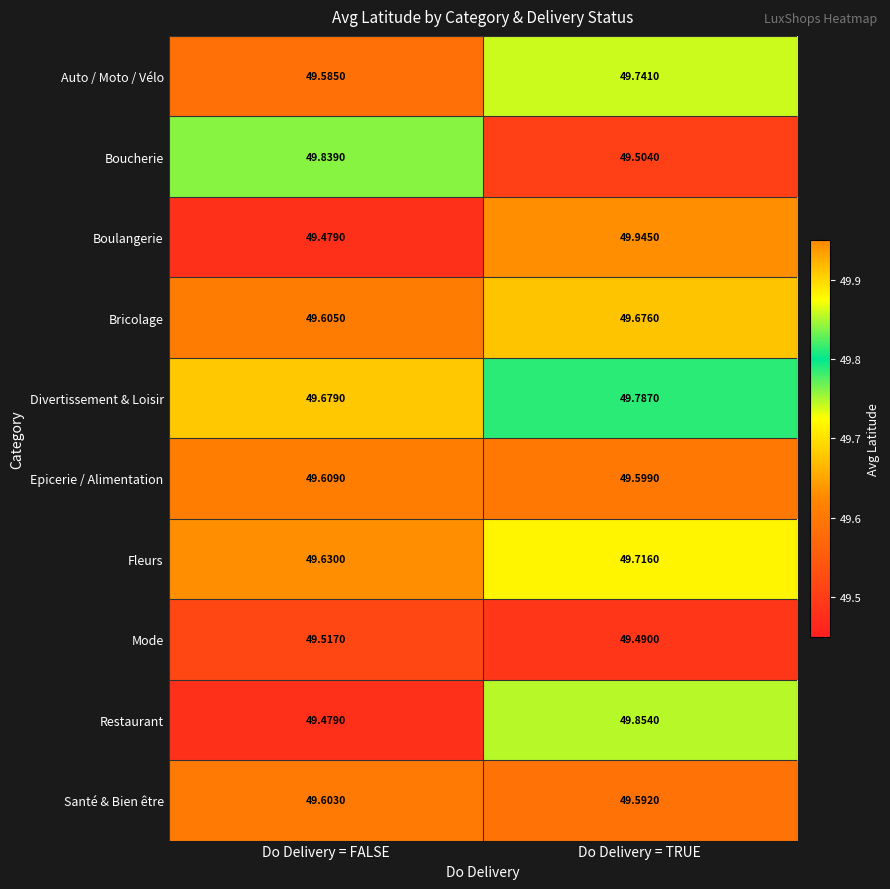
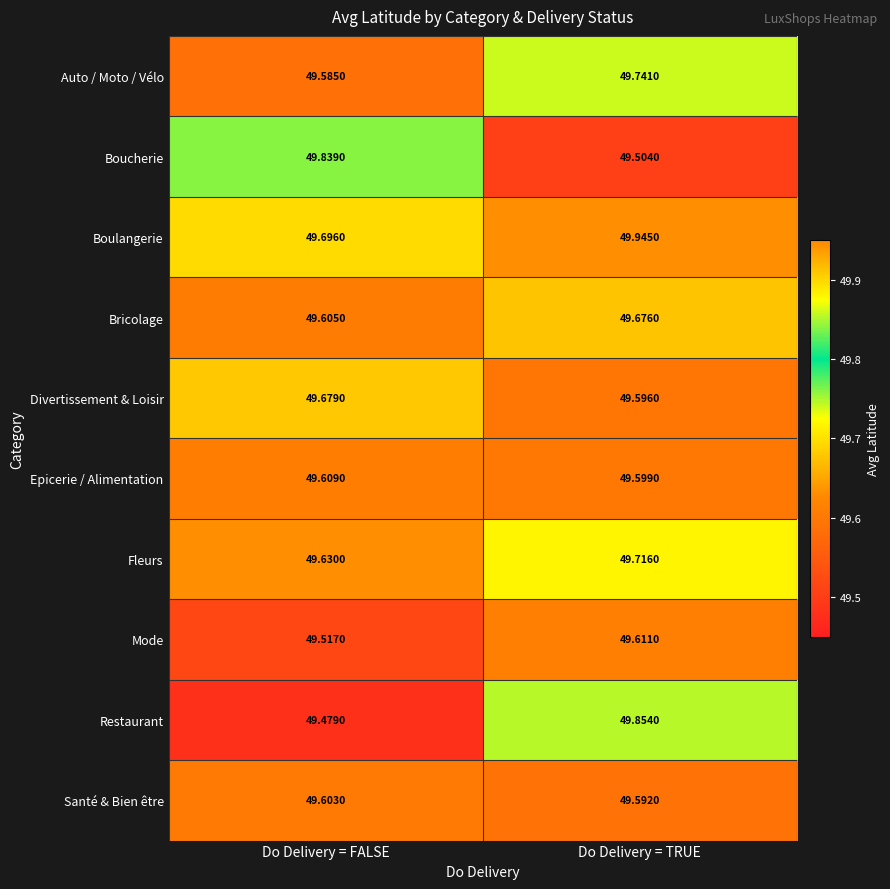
  {
    "Auto / Moto / Vélo": {
      "Do Delivery = FALSE": 49.5850,
      "Do Delivery = TRUE": 49.7410
    },
    "Boucherie": {
      "Do Delivery = FALSE": 49.8390,
      "Do Delivery = TRUE": 49.5040
    },
    "Boulangerie": {
-     "Do Delivery = FALSE": 49.4790,
+     "Do Delivery = FALSE": 49.6960,
      "Do Delivery = TRUE": 49.9450
    },
    "Bricolage": {
      "Do Delivery = FALSE": 49.6050,
      "Do Delivery = TRUE": 49.6760
    },
    "Divertissement & Loisir": {
      "Do Delivery = FALSE": 49.6790,
-     "Do Delivery = TRUE": 49.7870
+     "Do Delivery = TRUE": 49.5960
    },
    "Epicerie / Alimentation": {
      "Do Delivery = FALSE": 49.6090,
      "Do Delivery = TRUE": 49.5990
    },
    "Fleurs": {
      "Do Delivery = FALSE": 49.6300,
      "Do Delivery = TRUE": 49.7160
    },
    "Mode": {
      "Do Delivery = FALSE": 49.5170,
-     "Do Delivery = TRUE": 49.4900
+     "Do Delivery = TRUE": 49.6110
    },
    "Restaurant": {
      "Do Delivery = FALSE": 49.4790,
      "Do Delivery = TRUE": 49.8540
    },
    "Santé & Bien être": {
      "Do Delivery = FALSE": 49.6030,
      "Do Delivery = TRUE": 49.5920
    }
  }
